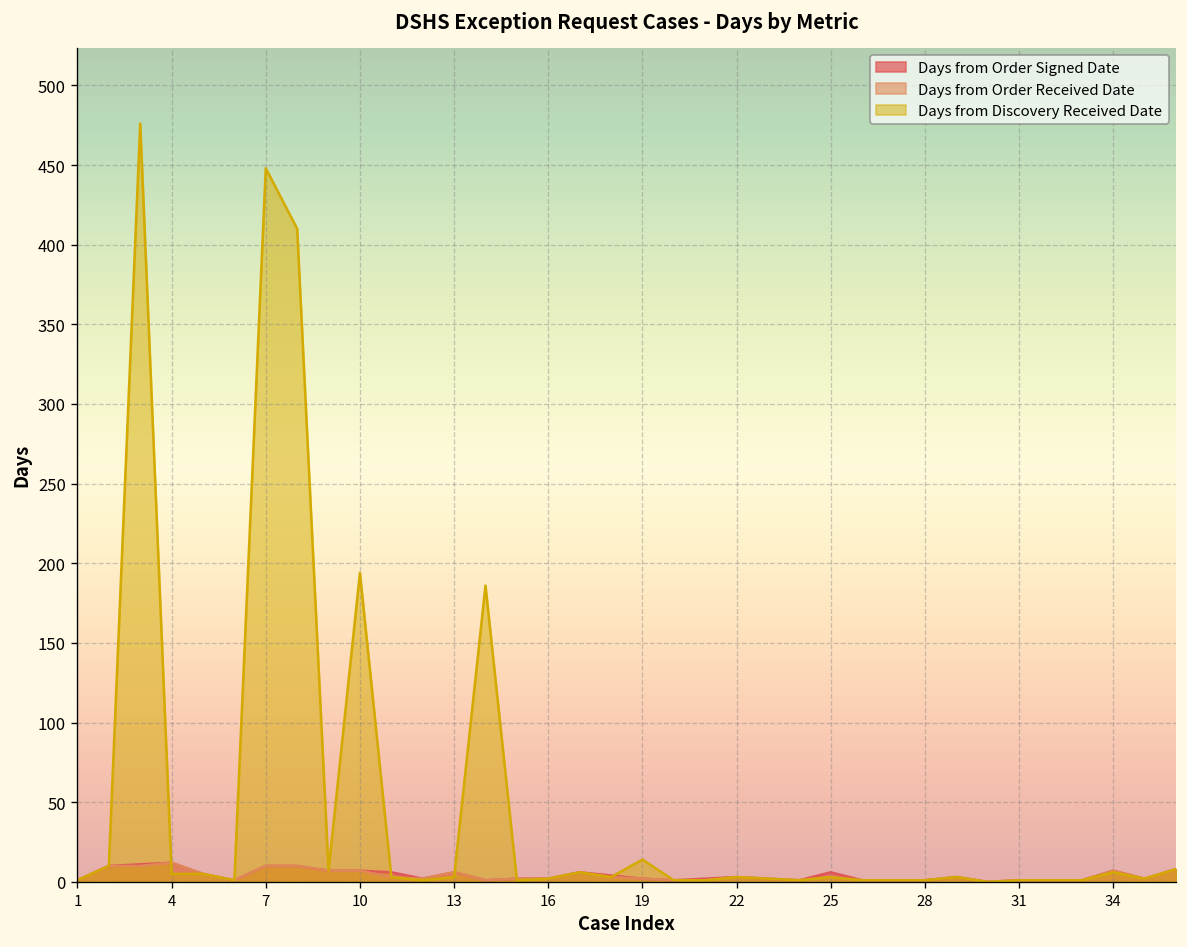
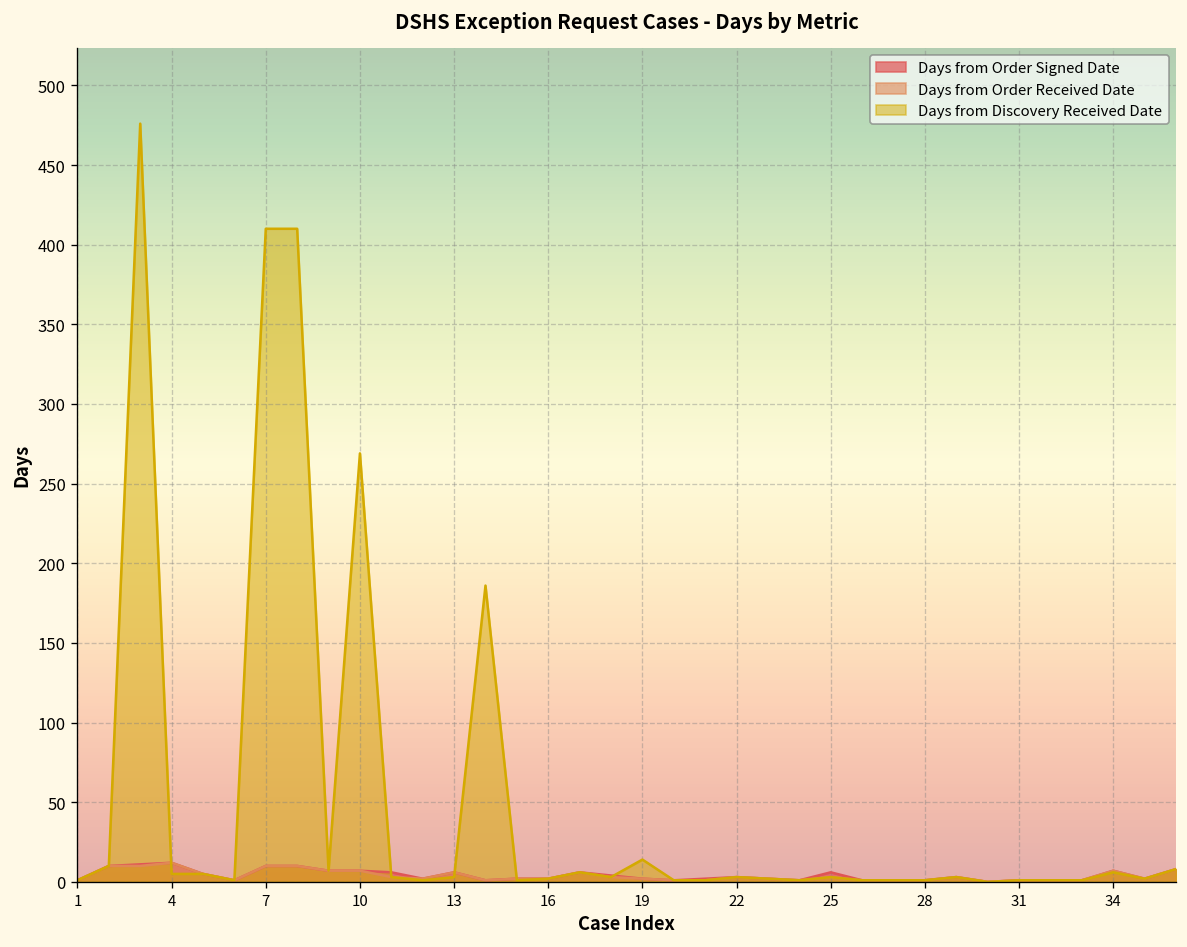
  {
    "Days from Discovery Received Date": {
      "4": 5,
-     "7": 448,
-     "10": 194,
+     "7": 410,
+     "10": 269,
      "13": 3,
      "19": 14
    }
  }
